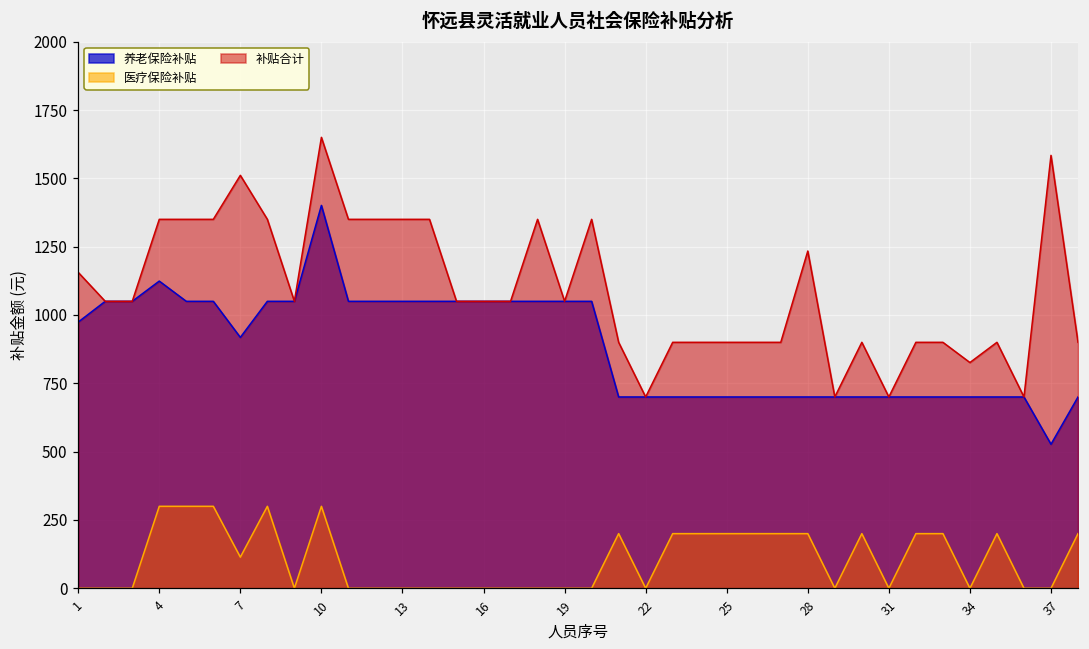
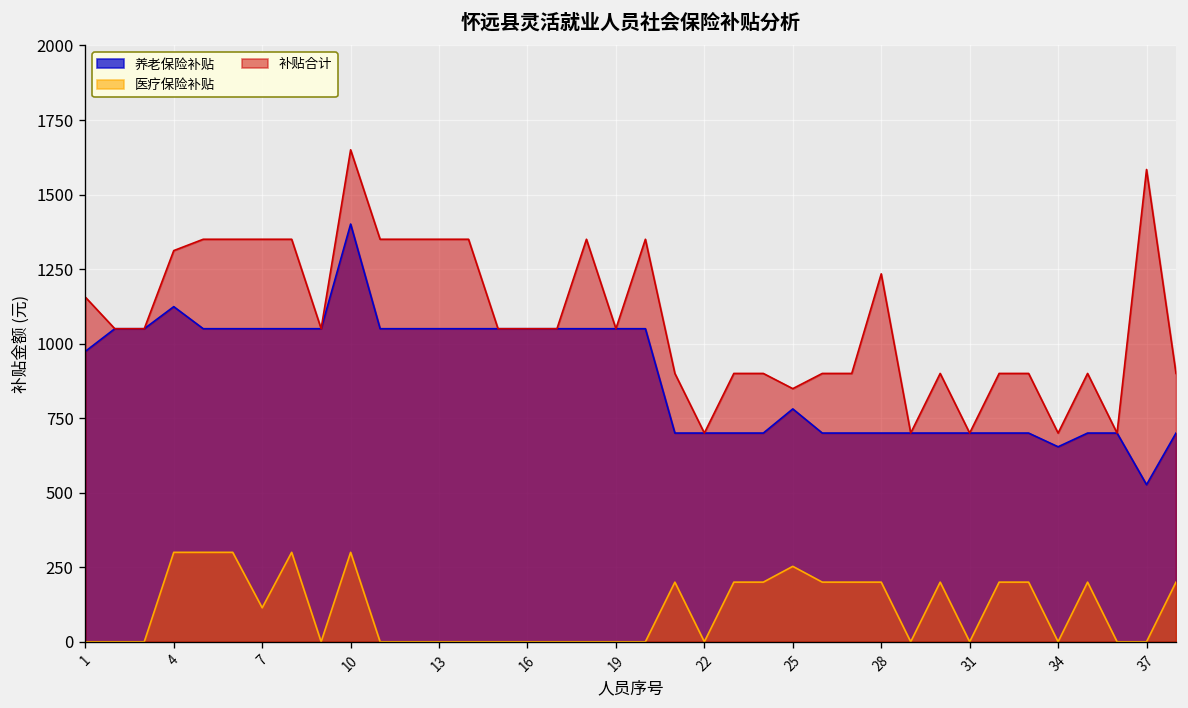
  {
    "养老保险补贴": {
      "1": 970,
      "4": 1120,
-     "7": 920,
+     "7": 1050,
      "10": 1400,
      "13": 1050,
-     "25": 700,
+     "25": 780,
      "28": 700,
-     "34": 700,
+     "34": 650,
      "37": 530
    },
    "医疗保险补贴": {
      "1": 0,
      "4": 300,
      "7": 110,
      "10": 300,
      "13": 0,
      "16": 0,
      "19": 0,
      "22": 0,
-     "25": 200,
+     "25": 250,
      "28": 200,
      "31": 0,
      "34": 0,
      "37": 0
    },
    "补贴合计": {
      "1": 1160,
-     "4": 1350,
-     "7": 1510,
+     "4": 1310,
+     "7": 1350,
      "10": 1650,
      "13": 1350,
-     "25": 900,
+     "25": 850,
      "28": 1230,
-     "34": 830,
+     "34": 700,
      "37": 1580
    }
  }
